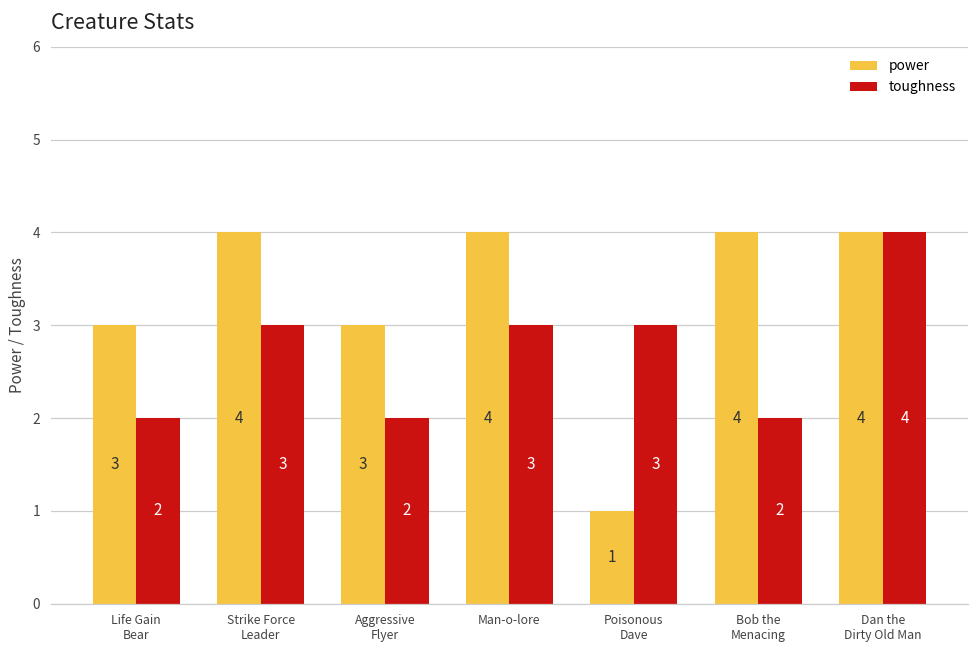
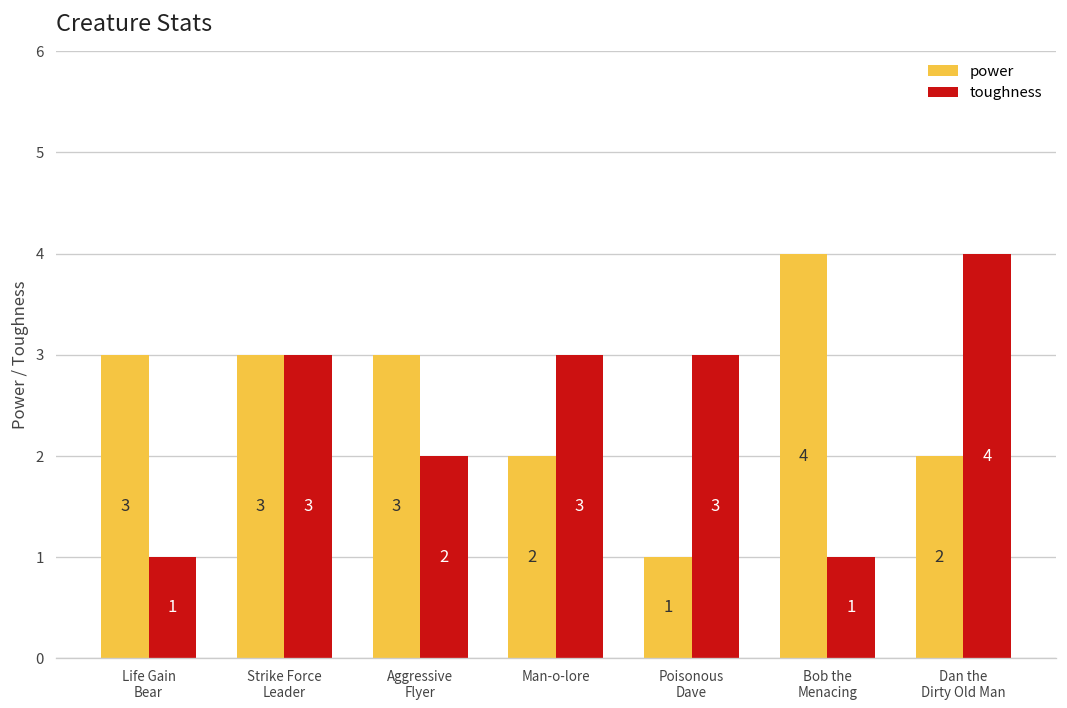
  {
    "power": {
      "Life Gain Bear": 3,
-     "Strike Force Leader": 4,
+     "Strike Force Leader": 3,
      "Aggressive Flyer": 3,
-     "Man-o-lore": 4,
+     "Man-o-lore": 2,
      "Poisonous Dave": 1,
      "Bob the Menacing": 4,
-     "Dan the Dirty Old Man": 4
+     "Dan the Dirty Old Man": 2
    },
    "toughness": {
-     "Life Gain Bear": 2,
+     "Life Gain Bear": 1,
      "Strike Force Leader": 3,
      "Aggressive Flyer": 2,
      "Man-o-lore": 3,
      "Poisonous Dave": 3,
-     "Bob the Menacing": 2,
+     "Bob the Menacing": 1,
      "Dan the Dirty Old Man": 4
    }
  }
